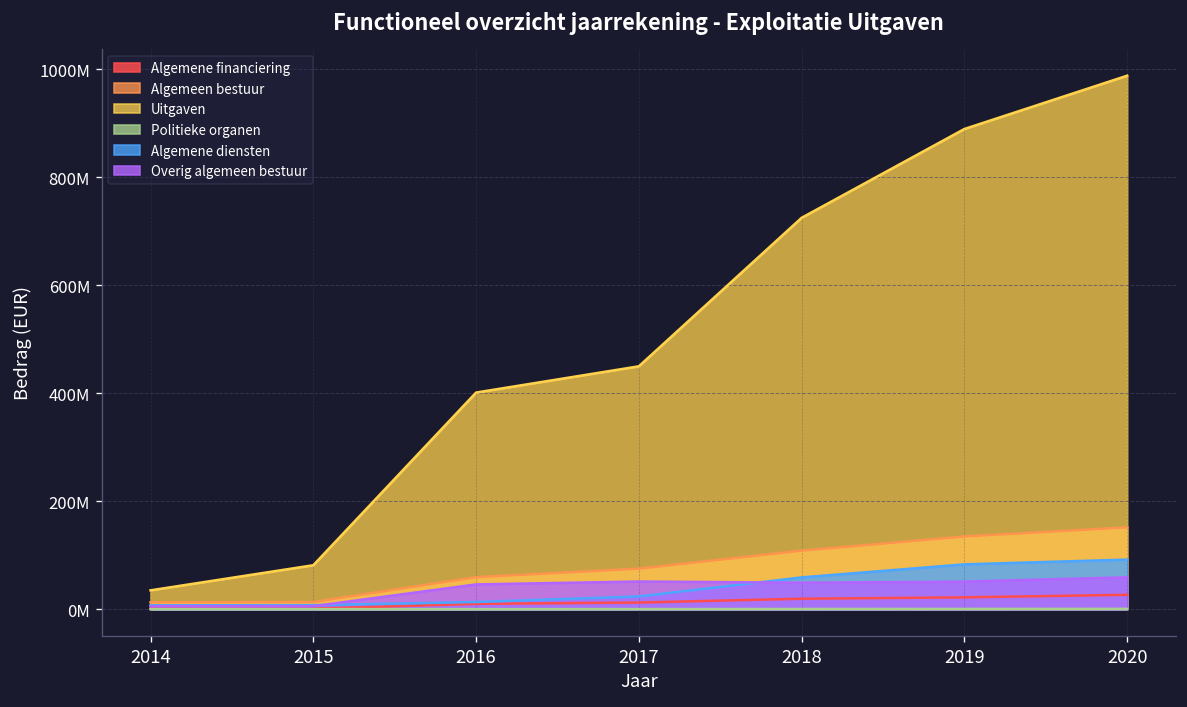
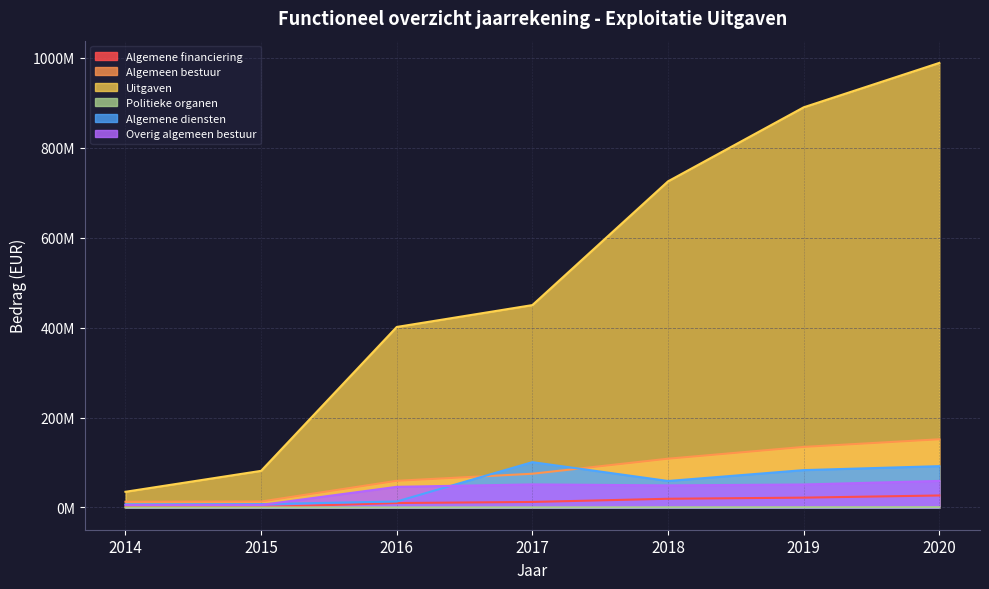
  {
    "Algemene financiering": {
      "2017": 10000000,
      "2018": 20000000,
      "2019": 20000000,
      "2020": 30000000
    },
    "Algemeen bestuur": {
      "2015": 10000000,
      "2016": 60000000,
      "2017": 80000000,
      "2018": 110000000,
      "2019": 130000000,
      "2020": 150000000
    },
    "Uitgaven": {
      "2014": 30000000,
      "2015": 80000000,
      "2016": 400000000,
      "2017": 450000000,
      "2018": 720000000,
      "2019": 890000000,
      "2020": 990000000
    },
    "Politieke organen": {
      "2016": 0,
      "2017": 0,
      "2018": 0,
      "2019": 0,
      "2020": 0
    },
    "Algemene diensten": {
-     "2017": 20000000,
+     "2017": 100000000,
      "2018": 60000000,
      "2019": 80000000,
      "2020": 90000000
    },
    "Overig algemeen bestuur": {
      "2016": 50000000,
      "2017": 50000000,
      "2018": 50000000,
      "2019": 50000000,
      "2020": 60000000
    }
  }
